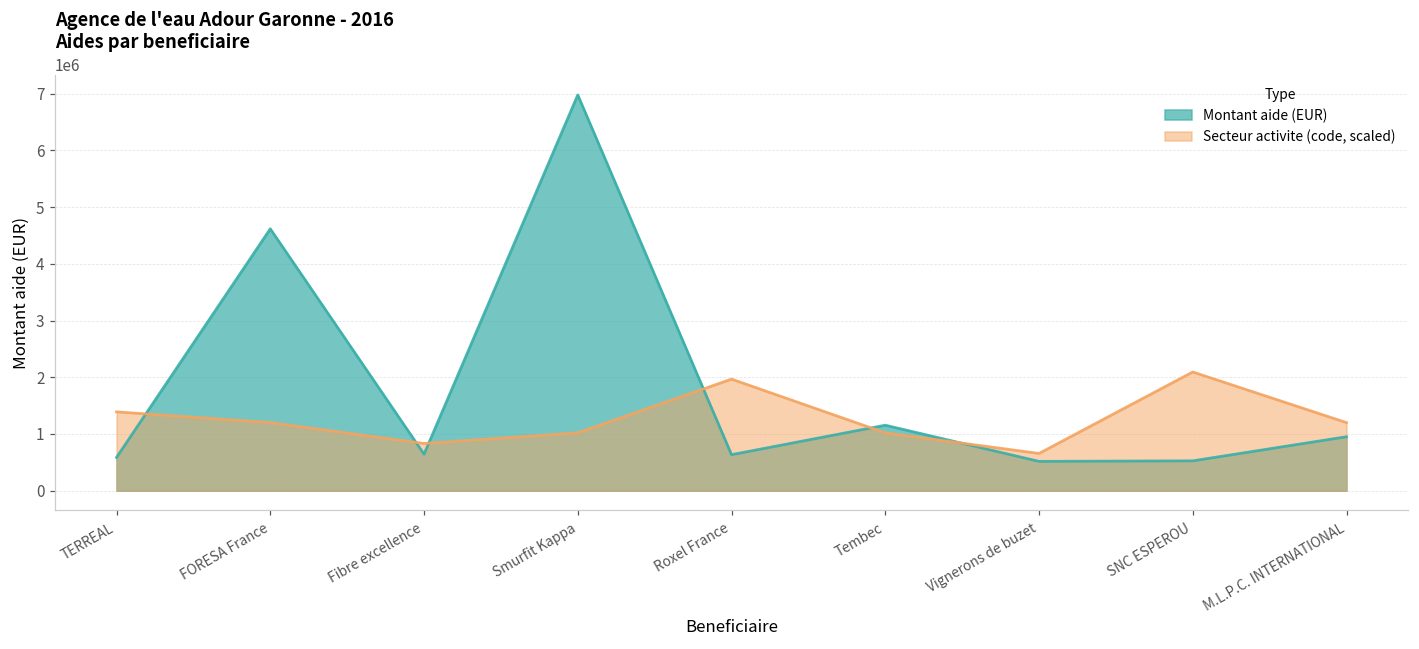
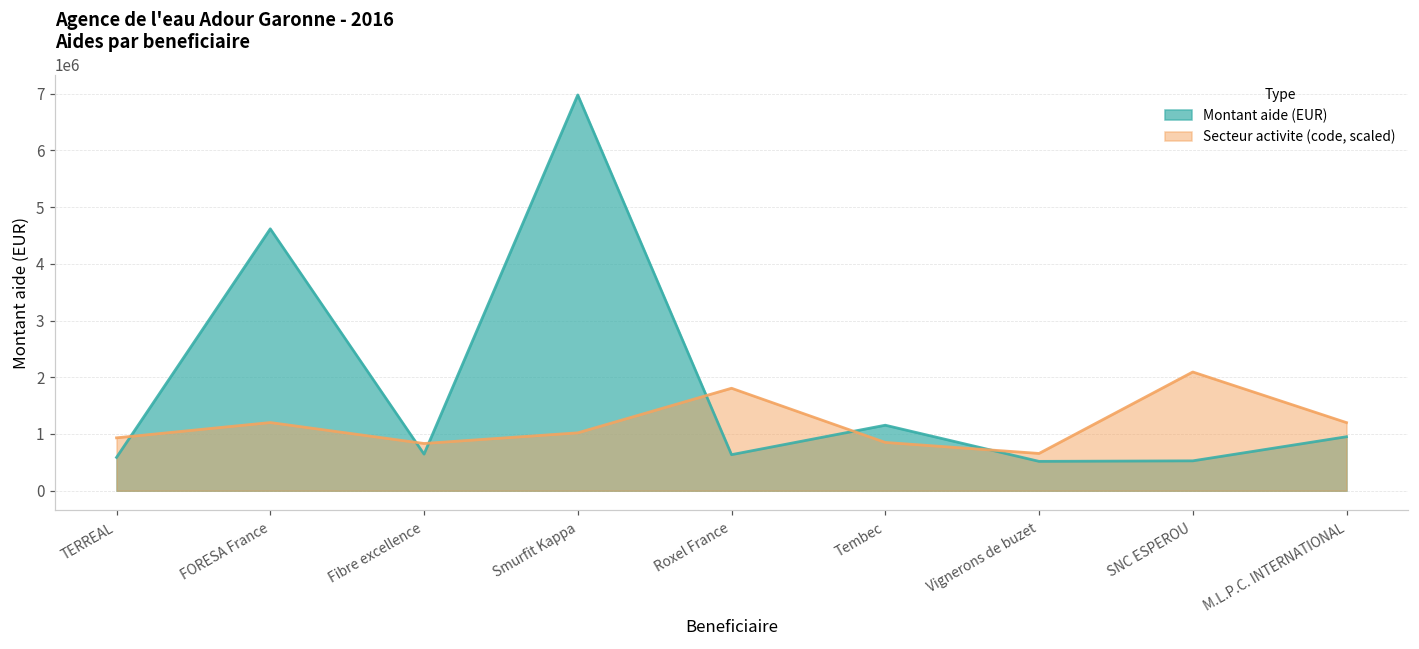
  {
    "Montant aide (EUR)": {
      "TERREAL": 600000,
      "FORESA France": 4600000,
      "Fibre excellence": 600000,
      "Smurfit Kappa": 7000000,
      "Roxel France": 600000,
      "Tembec": 1200000,
      "Vignerons de buzet": 500000,
      "SNC ESPEROU": 500000,
      "M.L.P.C. INTERNATIONAL": 1000000
    },
    "Secteur activite (code, scaled)": {
-     "TERREAL": 1400000,
+     "TERREAL": 900000,
      "FORESA France": 1200000,
      "Fibre excellence": 800000,
      "Smurfit Kappa": 1000000,
-     "Roxel France": 2000000,
-     "Tembec": 1000000,
+     "Roxel France": 1800000,
+     "Tembec": 900000,
      "Vignerons de buzet": 700000,
      "SNC ESPEROU": 2100000,
      "M.L.P.C. INTERNATIONAL": 1200000
    }
  }
